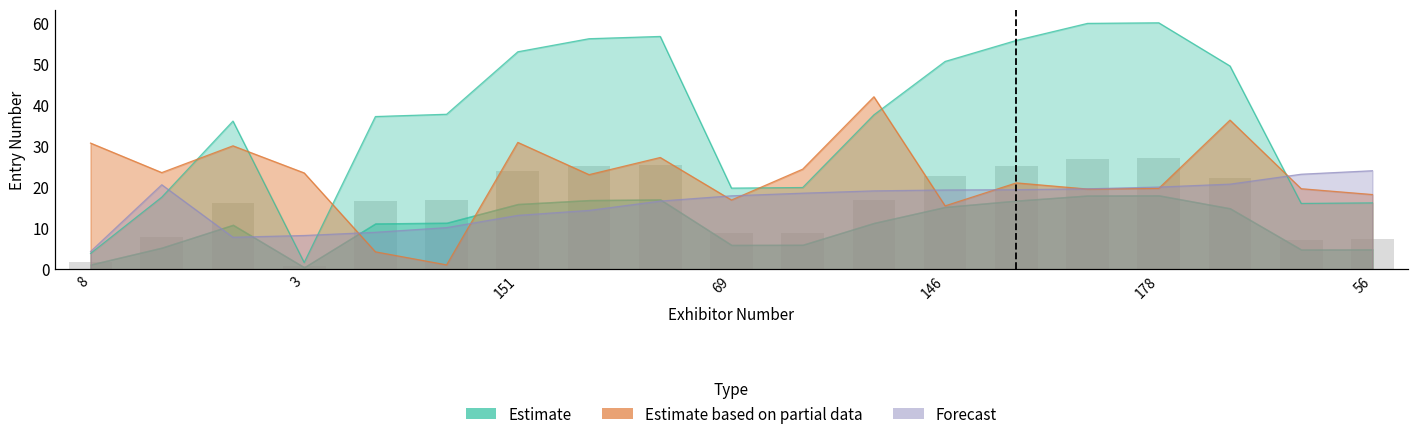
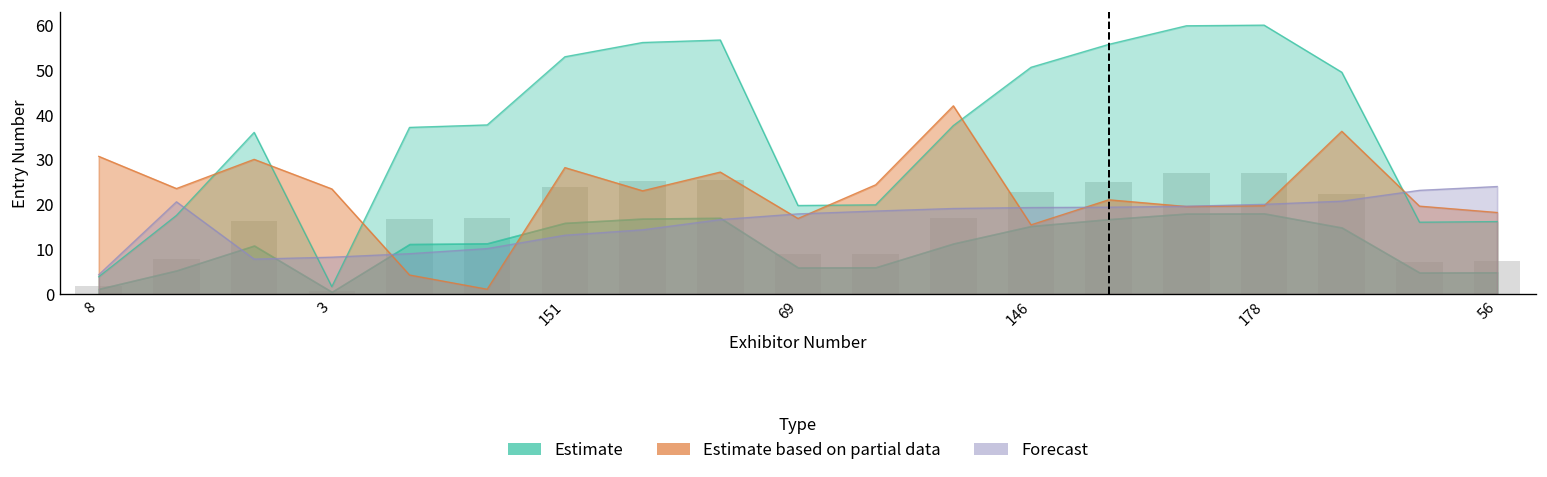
  {
    "Estimate based on partial data": {
      "3": 23,
-     "151": 31,
+     "151": 28,
      "69": 17,
      "56": 18
    }
  }
